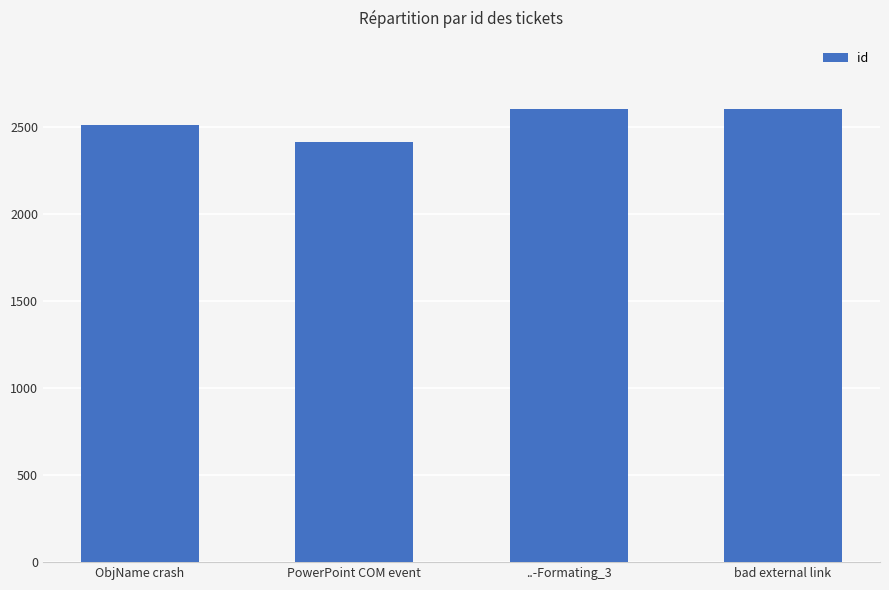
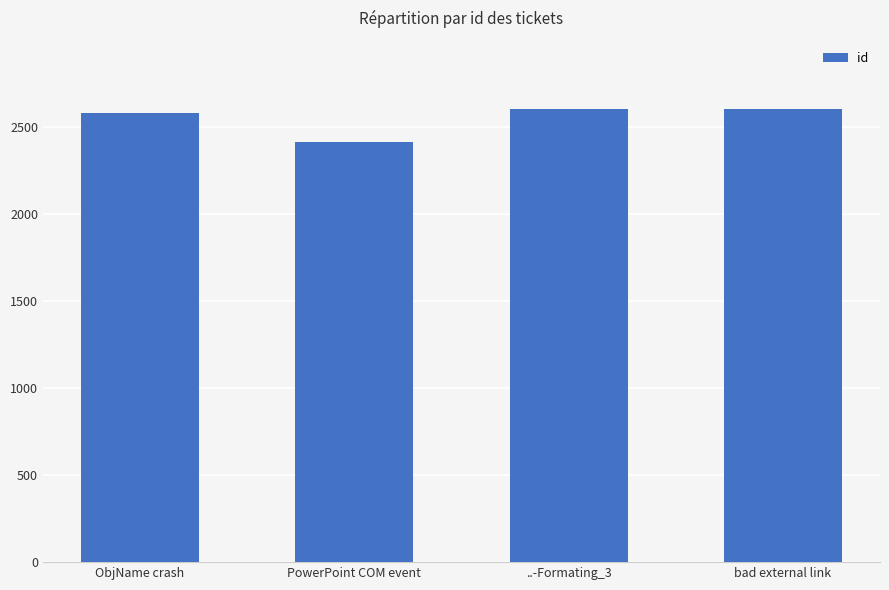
  {
-   "ObjName crash": 2510,
+   "ObjName crash": 2580,
    "PowerPoint COM event": 2410,
    "..-Formating_3": 2610,
    "bad external link": 2610
  }
